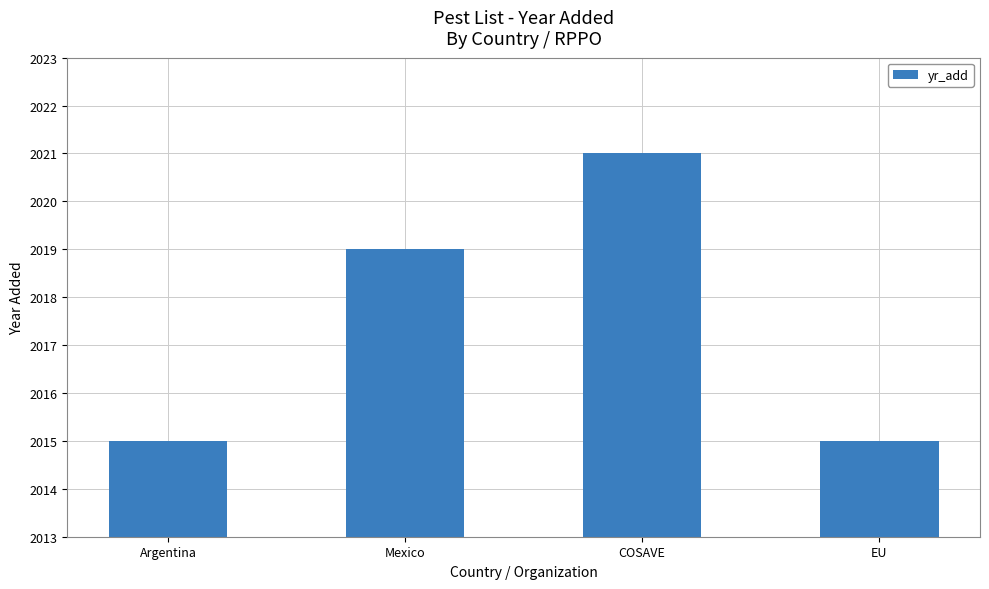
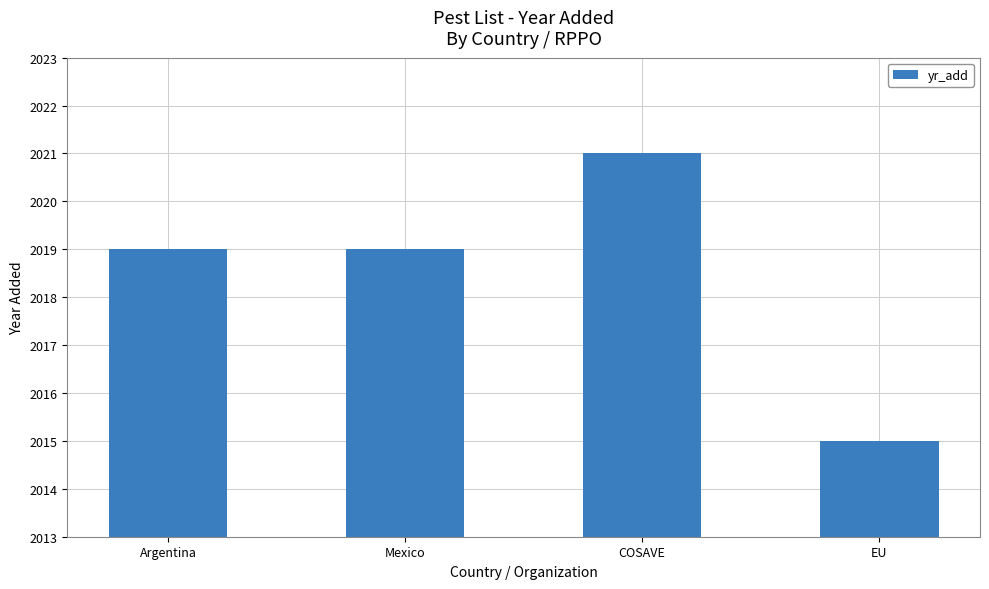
  {
-   "Argentina": 2015,
+   "Argentina": 2019,
    "Mexico": 2019,
    "COSAVE": 2021,
    "EU": 2015
  }
